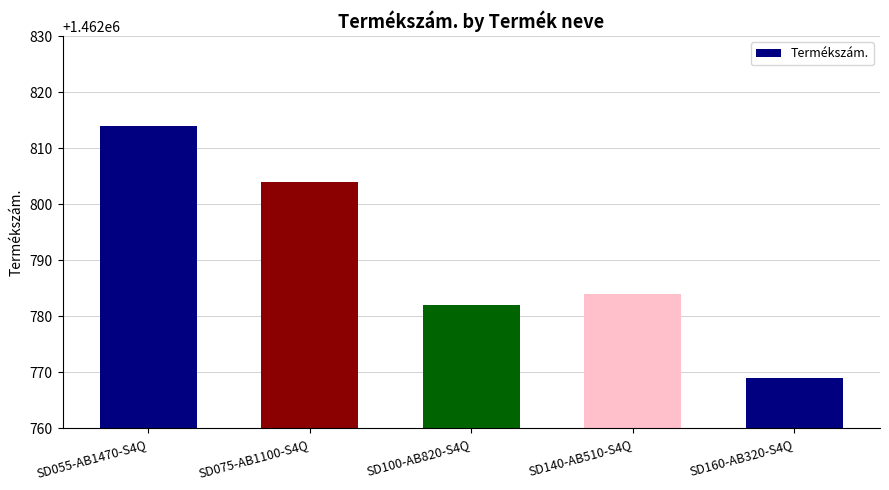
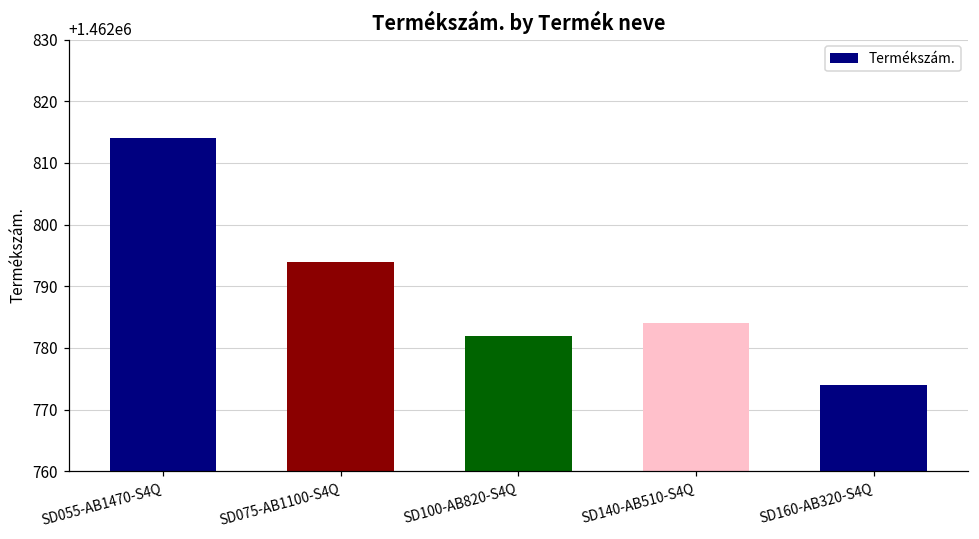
  {
    "SD055-AB1470-S4Q": 1462814,
-   "SD075-AB1100-S4Q": 1462804,
+   "SD075-AB1100-S4Q": 1462794,
    "SD100-AB820-S4Q": 1462782,
    "SD140-AB510-S4Q": 1462784,
-   "SD160-AB320-S4Q": 1462769
+   "SD160-AB320-S4Q": 1462774
  }
